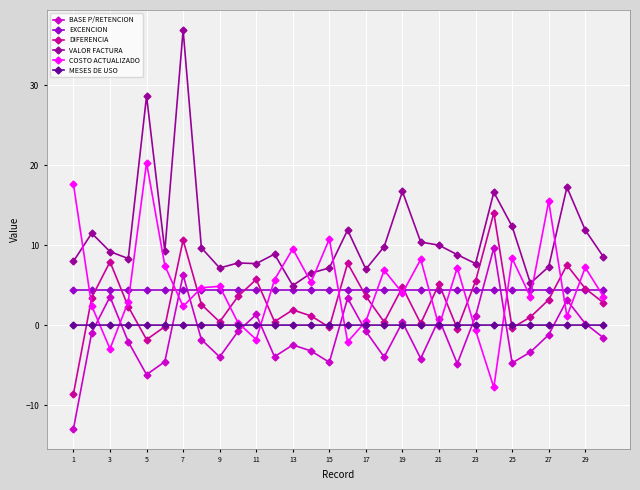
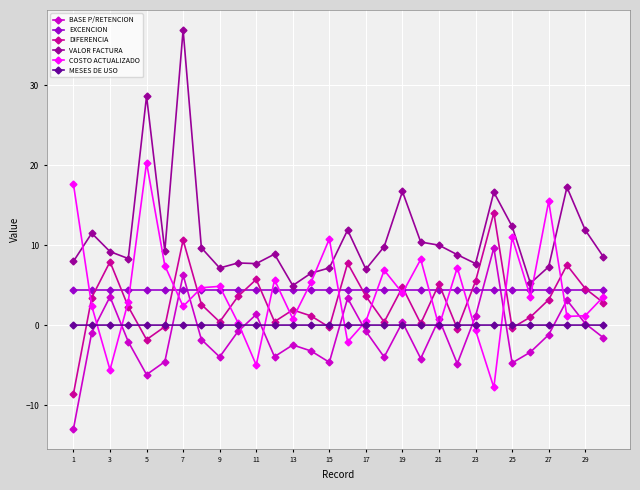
  {
    "COSTO ACTUALIZADO": {
      "1": 18,
-     "3": -3,
+     "3": -6,
      "5": 20,
      "7": 2,
      "9": 5,
-     "11": -2,
-     "13": 10,
+     "11": -5,
+     "13": 1,
      "15": 11,
      "17": 0,
      "19": 4,
      "23": -1,
-     "25": 8,
+     "25": 11,
      "27": 15,
-     "29": 7
+     "29": 1
    }
  }
